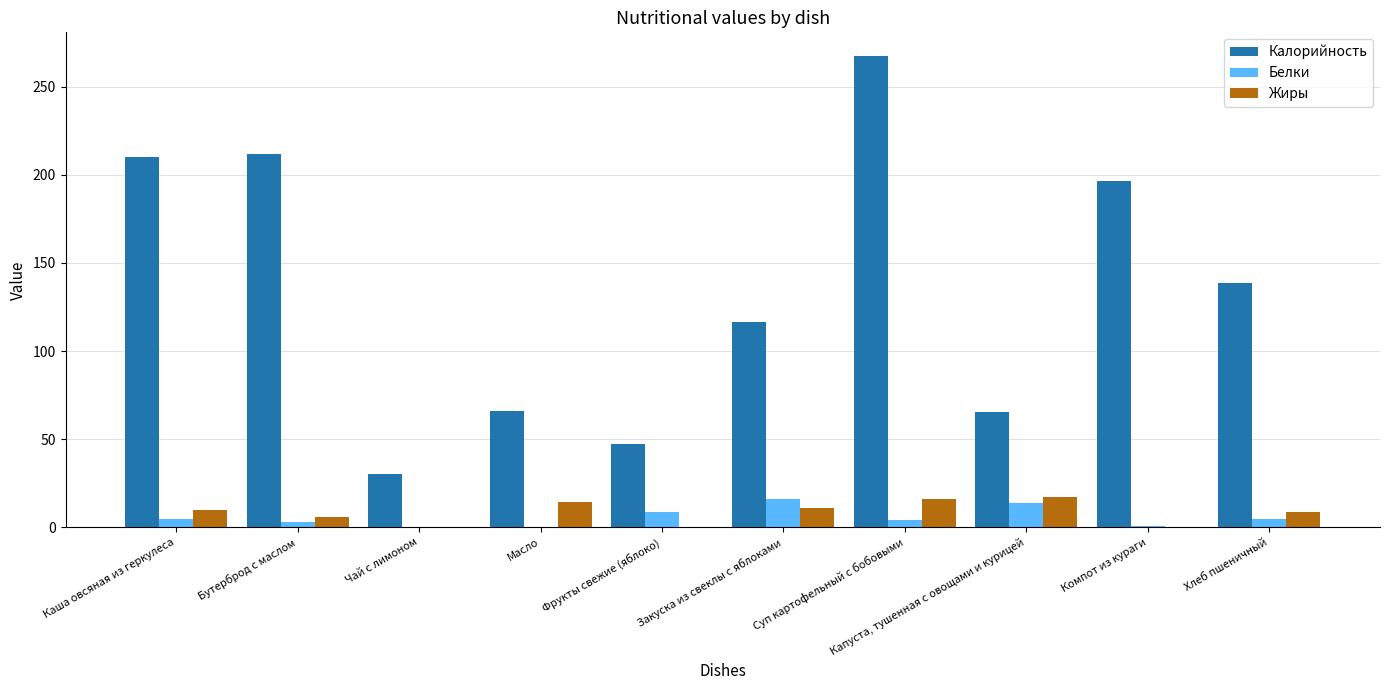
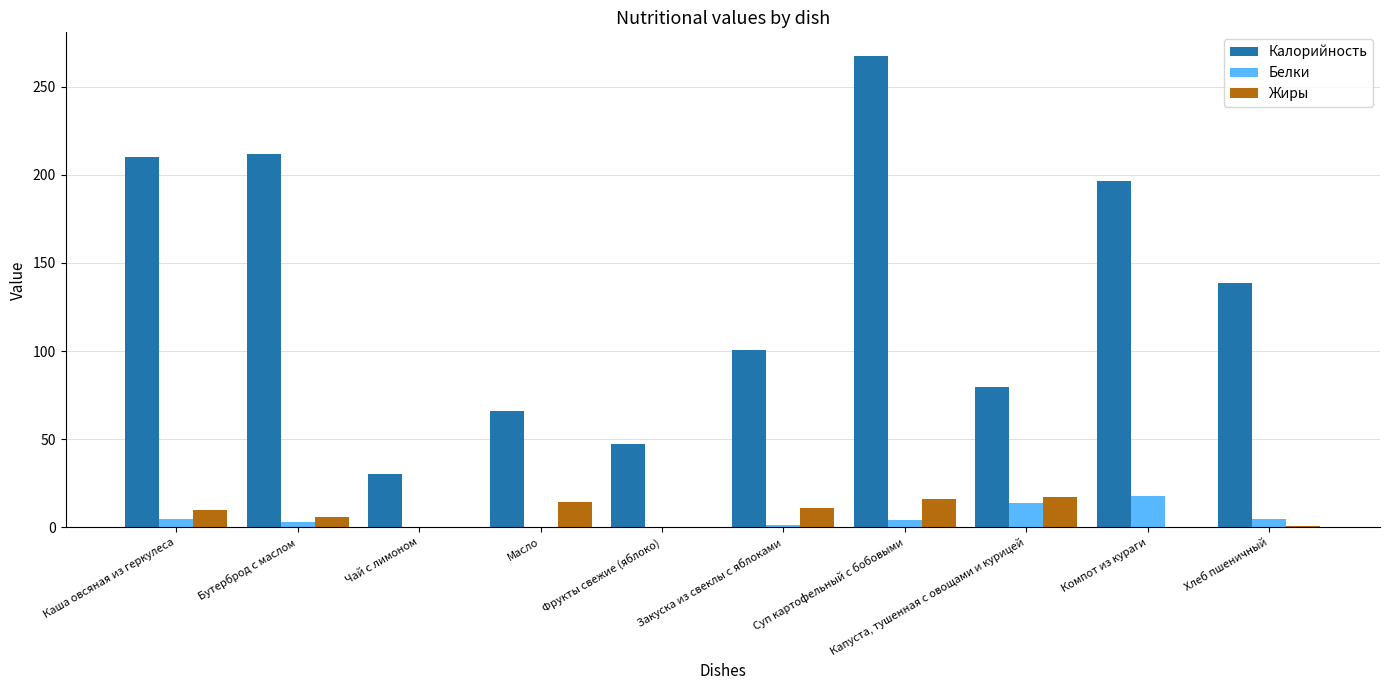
  {
    "Калорийность": {
      "Каша овсяная из геркулеса": 210,
      "Бутерброд с маслом": 212,
      "Чай с лимоном": 30,
      "Масло": 66,
      "Фрукты свежие (яблоко)": 47,
-     "Закуска из свеклы с яблоками": 117,
+     "Закуска из свеклы с яблоками": 101,
      "Суп картофельный с бобовыми": 268,
-     "Капуста, тушенная с овощами и курицей": 65,
+     "Капуста, тушенная с овощами и курицей": 80,
      "Компот из кураги": 197,
      "Хлеб пшеничный": 139
    },
    "Белки": {
      "Каша овсяная из геркулеса": 5,
      "Бутерброд с маслом": 3,
-     "Фрукты свежие (яблоко)": 9,
-     "Закуска из свеклы с яблоками": 16,
+     "Фрукты свежие (яблоко)": 0,
+     "Закуска из свеклы с яблоками": 1,
      "Суп картофельный с бобовыми": 4,
      "Капуста, тушенная с овощами и курицей": 14,
-     "Компот из кураги": 1,
+     "Компот из кураги": 18,
      "Хлеб пшеничный": 5
    },
    "Жиры": {
      "Каша овсяная из геркулеса": 10,
      "Бутерброд с маслом": 6,
      "Масло": 15,
      "Закуска из свеклы с яблоками": 11,
      "Суп картофельный с бобовыми": 16,
      "Капуста, тушенная с овощами и курицей": 17,
      "Компот из кураги": 0,
-     "Хлеб пшеничный": 9
+     "Хлеб пшеничный": 1
    }
  }
